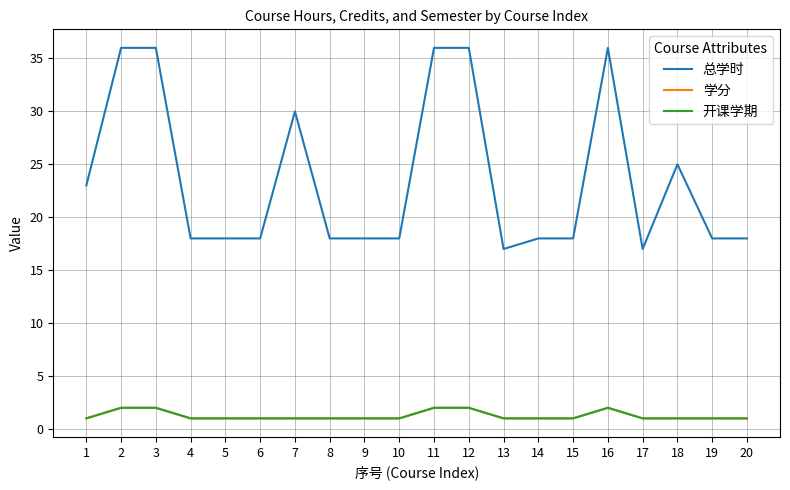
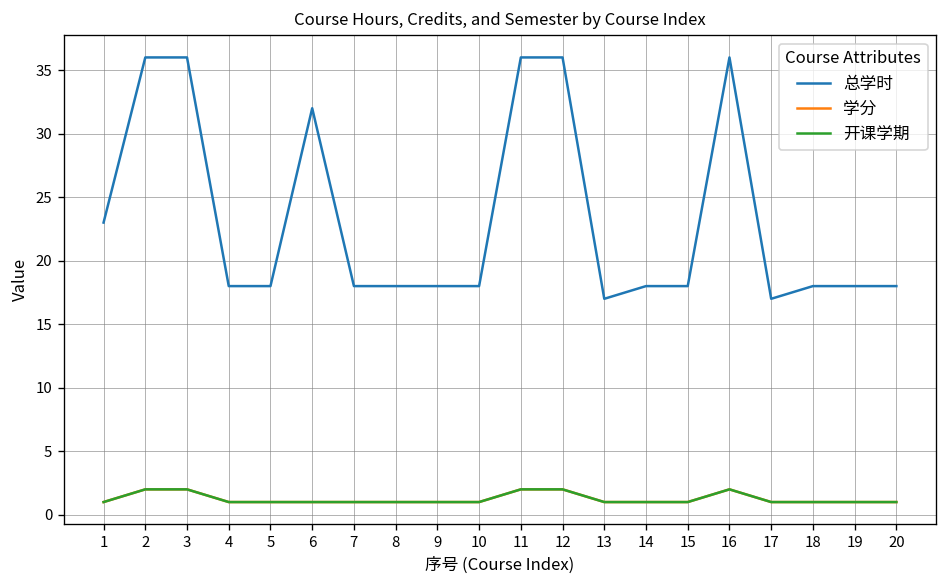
  {
    "总学时": {
      "1": 23,
      "2": 36,
      "3": 36,
      "4": 18,
      "5": 18,
-     "6": 18,
-     "7": 30,
+     "6": 32,
+     "7": 18,
      "8": 18,
      "9": 18,
      "10": 18,
      "11": 36,
      "12": 36,
      "13": 17,
      "14": 18,
      "15": 18,
      "16": 36,
      "17": 17,
-     "18": 25,
+     "18": 18,
      "19": 18,
      "20": 18
    },
    "开课学期": {
      "1": 1,
      "2": 2,
      "3": 2,
      "4": 1,
      "5": 1,
      "6": 1,
      "7": 1,
      "8": 1,
      "9": 1,
      "10": 1,
      "11": 2,
      "12": 2,
      "13": 1,
      "14": 1,
      "15": 1,
      "16": 2,
      "17": 1,
      "18": 1,
      "19": 1,
      "20": 1
    }
  }
